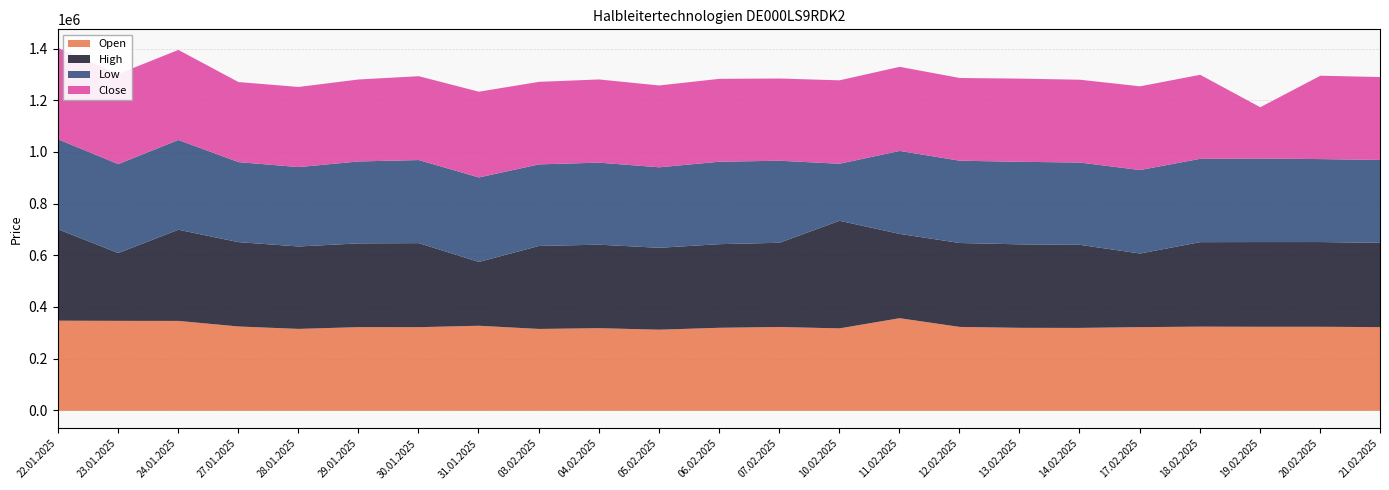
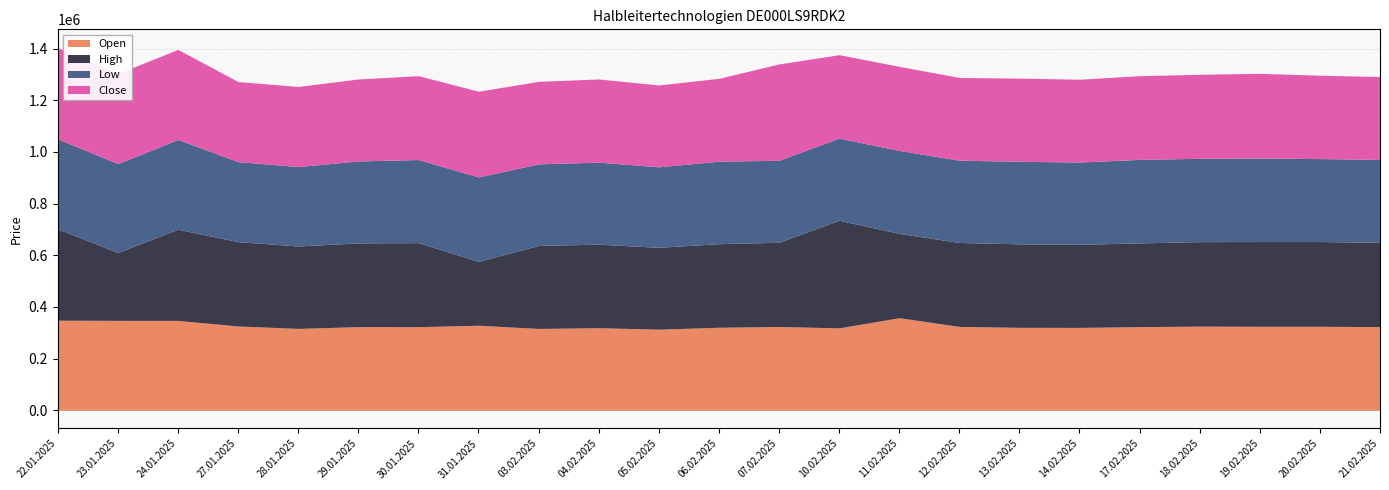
  {
    "Open": {
      "22.01.2025": 350000,
      "23.01.2025": 350000,
      "24.01.2025": 350000,
      "27.01.2025": 330000,
      "28.01.2025": 320000,
      "29.01.2025": 320000,
      "30.01.2025": 320000,
      "31.01.2025": 330000,
      "03.02.2025": 320000,
      "04.02.2025": 320000,
      "05.02.2025": 310000,
      "06.02.2025": 320000,
      "07.02.2025": 320000,
      "10.02.2025": 320000,
      "11.02.2025": 360000,
      "12.02.2025": 320000,
      "13.02.2025": 320000,
      "14.02.2025": 320000,
      "17.02.2025": 320000,
      "18.02.2025": 330000,
      "19.02.2025": 330000,
      "20.02.2025": 330000,
      "21.02.2025": 320000
    },
    "High": {
      "22.01.2025": 350000,
      "23.01.2025": 260000,
      "24.01.2025": 350000,
      "27.01.2025": 330000,
      "28.01.2025": 320000,
      "29.01.2025": 320000,
      "30.01.2025": 330000,
      "31.01.2025": 250000,
      "03.02.2025": 320000,
      "04.02.2025": 320000,
      "05.02.2025": 320000,
      "06.02.2025": 320000,
      "07.02.2025": 330000,
      "10.02.2025": 420000,
      "11.02.2025": 330000,
      "12.02.2025": 320000,
      "13.02.2025": 320000,
      "14.02.2025": 320000,
-     "17.02.2025": 280000,
+     "17.02.2025": 320000,
      "18.02.2025": 330000,
      "19.02.2025": 330000,
      "20.02.2025": 330000,
      "21.02.2025": 330000
    },
    "Low": {
      "22.01.2025": 350000,
      "23.01.2025": 340000,
      "24.01.2025": 350000,
      "27.01.2025": 310000,
      "28.01.2025": 310000,
      "29.01.2025": 320000,
      "30.01.2025": 320000,
      "31.01.2025": 330000,
      "03.02.2025": 320000,
      "04.02.2025": 320000,
      "05.02.2025": 310000,
      "06.02.2025": 320000,
      "07.02.2025": 320000,
-     "10.02.2025": 220000,
+     "10.02.2025": 320000,
      "11.02.2025": 320000,
      "12.02.2025": 320000,
      "13.02.2025": 320000,
      "14.02.2025": 320000,
      "17.02.2025": 320000,
      "18.02.2025": 320000,
      "19.02.2025": 320000,
      "20.02.2025": 320000,
      "21.02.2025": 320000
    },
    "Close": {
      "22.01.2025": 350000,
      "24.01.2025": 350000,
      "27.01.2025": 310000,
      "28.01.2025": 310000,
      "29.01.2025": 320000,
      "30.01.2025": 320000,
      "31.01.2025": 330000,
      "03.02.2025": 320000,
      "04.02.2025": 320000,
      "05.02.2025": 320000,
      "06.02.2025": 320000,
-     "07.02.2025": 320000,
+     "07.02.2025": 370000,
      "10.02.2025": 320000,
      "11.02.2025": 330000,
      "12.02.2025": 320000,
      "13.02.2025": 320000,
      "14.02.2025": 320000,
      "17.02.2025": 320000,
      "18.02.2025": 330000,
-     "19.02.2025": 200000,
+     "19.02.2025": 330000,
      "20.02.2025": 320000,
      "21.02.2025": 320000
    }
  }
